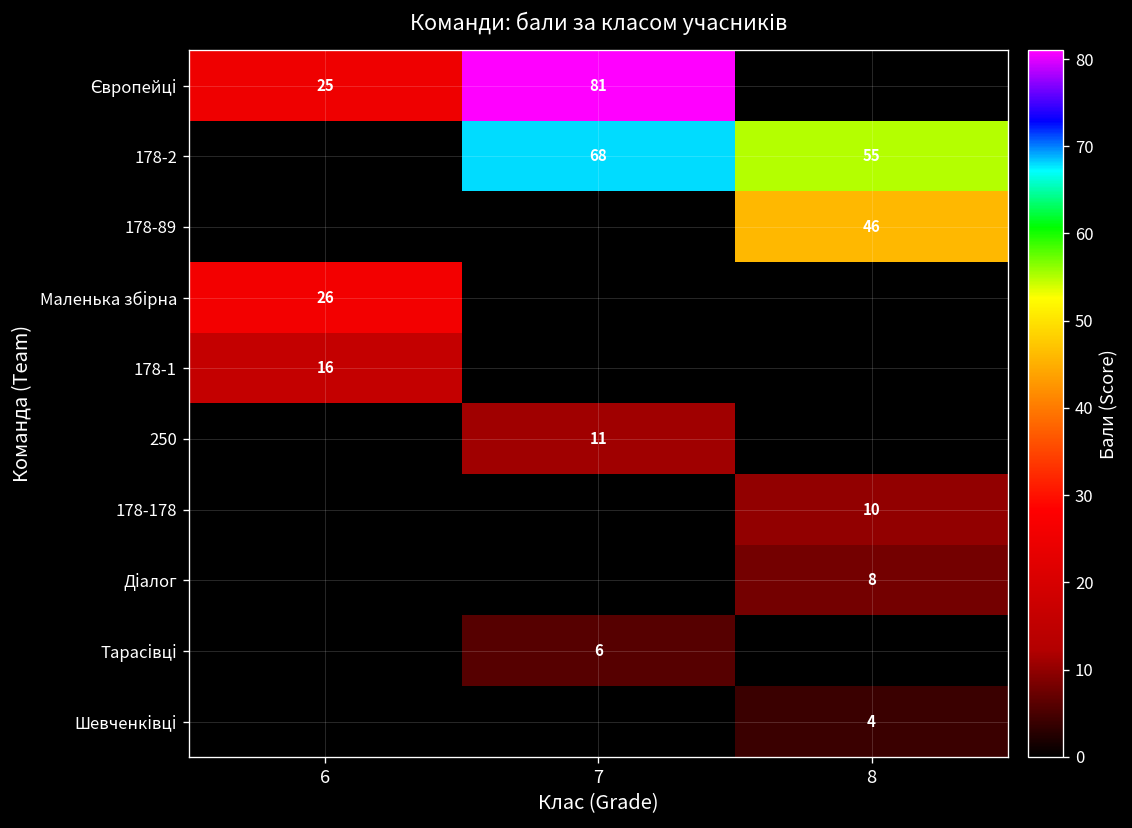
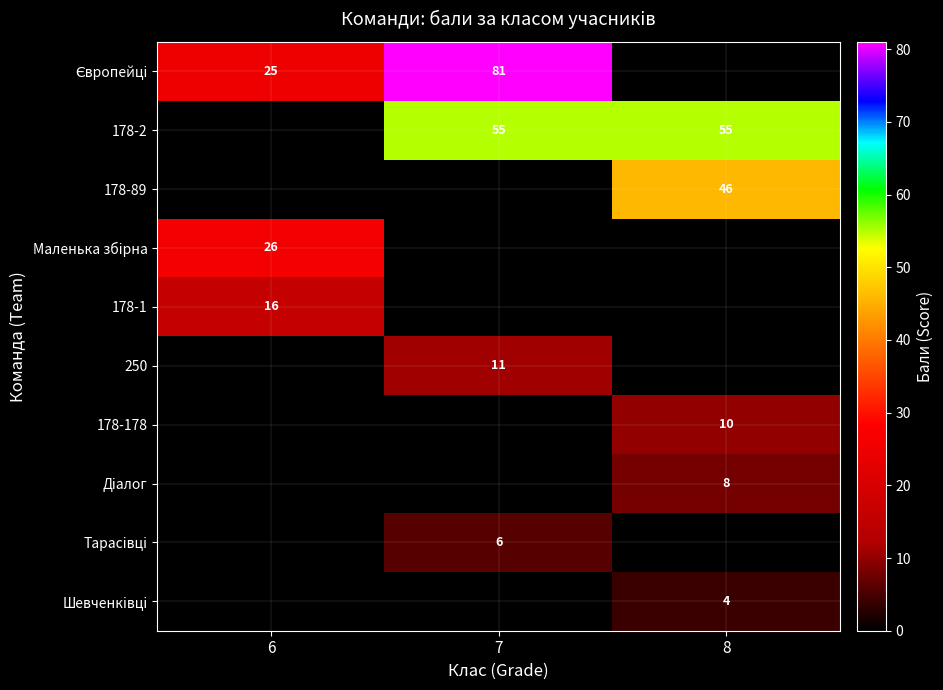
  {
    "Європейці": {
      "6": 25,
      "7": 81
    },
    "178-2": {
-     "7": 68,
+     "7": 55,
      "8": 55
    },
    "178-89": {
      "8": 46
    },
    "Маленька збірна": {
      "6": 26
    },
    "178-1": {
      "6": 16
    },
    "250": {
      "7": 11
    },
    "178-178": {
      "8": 10
    },
    "Діалог": {
      "8": 8
    },
    "Тарасівці": {
      "7": 6
    },
    "Шевченківці": {
      "8": 4
    }
  }
